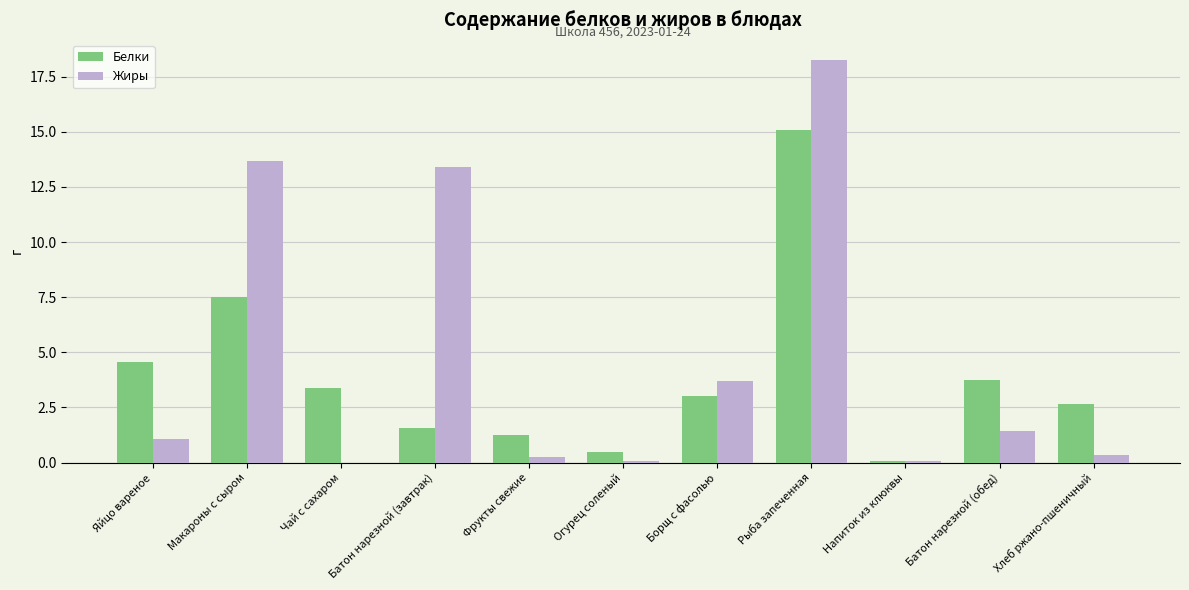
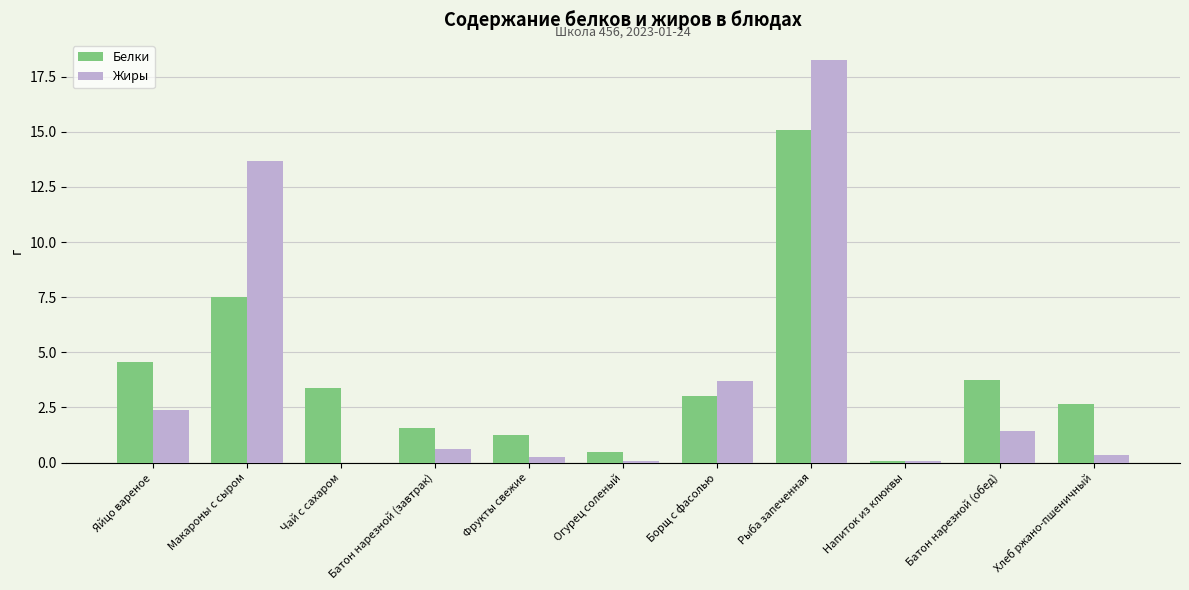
  {
    "Белки": {
      "Яйцо вареное": 4.6,
      "Макароны с сыром": 7.5,
      "Чай с сахаром": 3.4,
      "Батон нарезной (завтрак)": 1.6,
      "Фрукты свежие": 1.2,
      "Огурец соленый": 0.5,
      "Борщ с фасолью": 3.0,
      "Рыба запеченная": 15.1,
      "Батон нарезной (обед)": 3.8,
      "Хлеб ржано-пшеничный": 2.7
    },
    "Жиры": {
-     "Яйцо вареное": 1.1,
+     "Яйцо вареное": 2.4,
      "Макароны с сыром": 13.7,
      "Чай с сахаром": 0.0,
-     "Батон нарезной (завтрак)": 13.4,
+     "Батон нарезной (завтрак)": 0.6,
      "Фрукты свежие": 0.3,
      "Борщ с фасолью": 3.7,
      "Рыба запеченная": 18.3,
      "Батон нарезной (обед)": 1.5,
      "Хлеб ржано-пшеничный": 0.4
    }
  }
